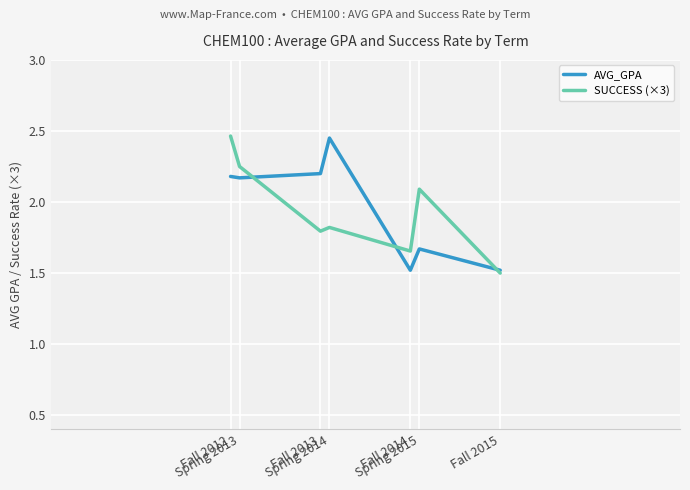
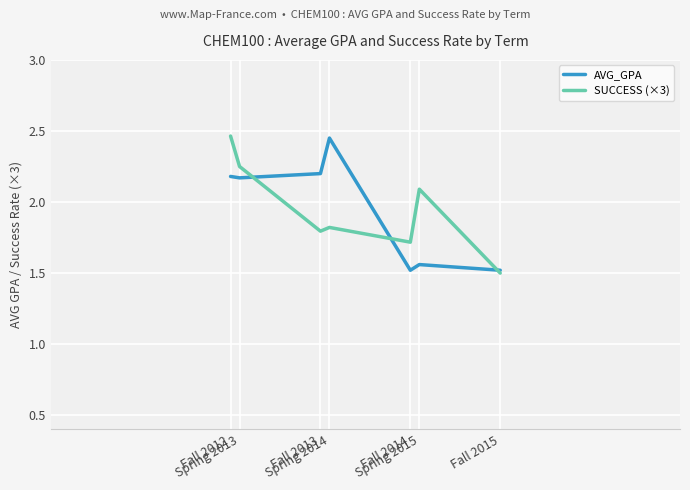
  {
    "AVG_GPA": {
      "Fall 2012": 2.18,
      "Spring 2013": 2.17,
      "Fall 2013": 2.20,
      "Spring 2014": 2.45,
      "Fall 2014": 1.52,
-     "Spring 2015": 1.67,
+     "Spring 2015": 1.56,
      "Fall 2015": 1.52
    },
    "SUCCESS (×3)": {
      "Fall 2012": 2.46,
      "Spring 2013": 2.25,
      "Fall 2013": 1.79,
      "Spring 2014": 1.82,
-     "Fall 2014": 1.66,
+     "Fall 2014": 1.72,
      "Spring 2015": 2.09,
      "Fall 2015": 1.50
    }
  }
